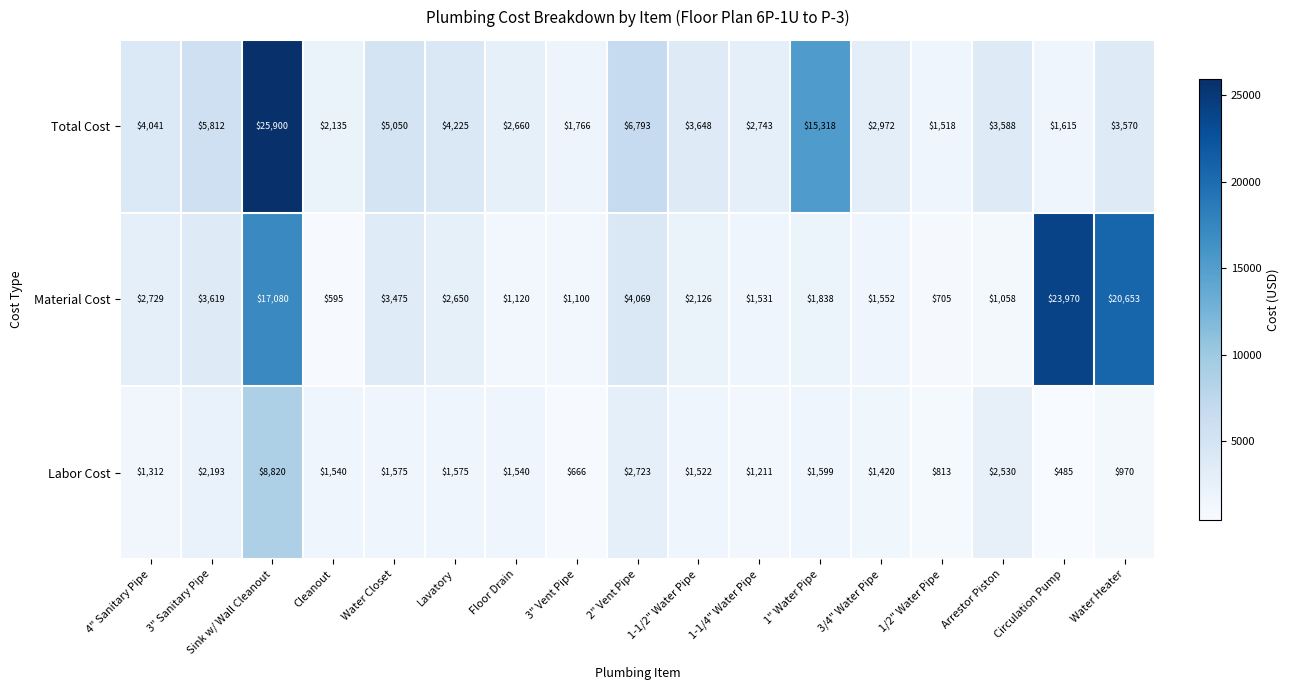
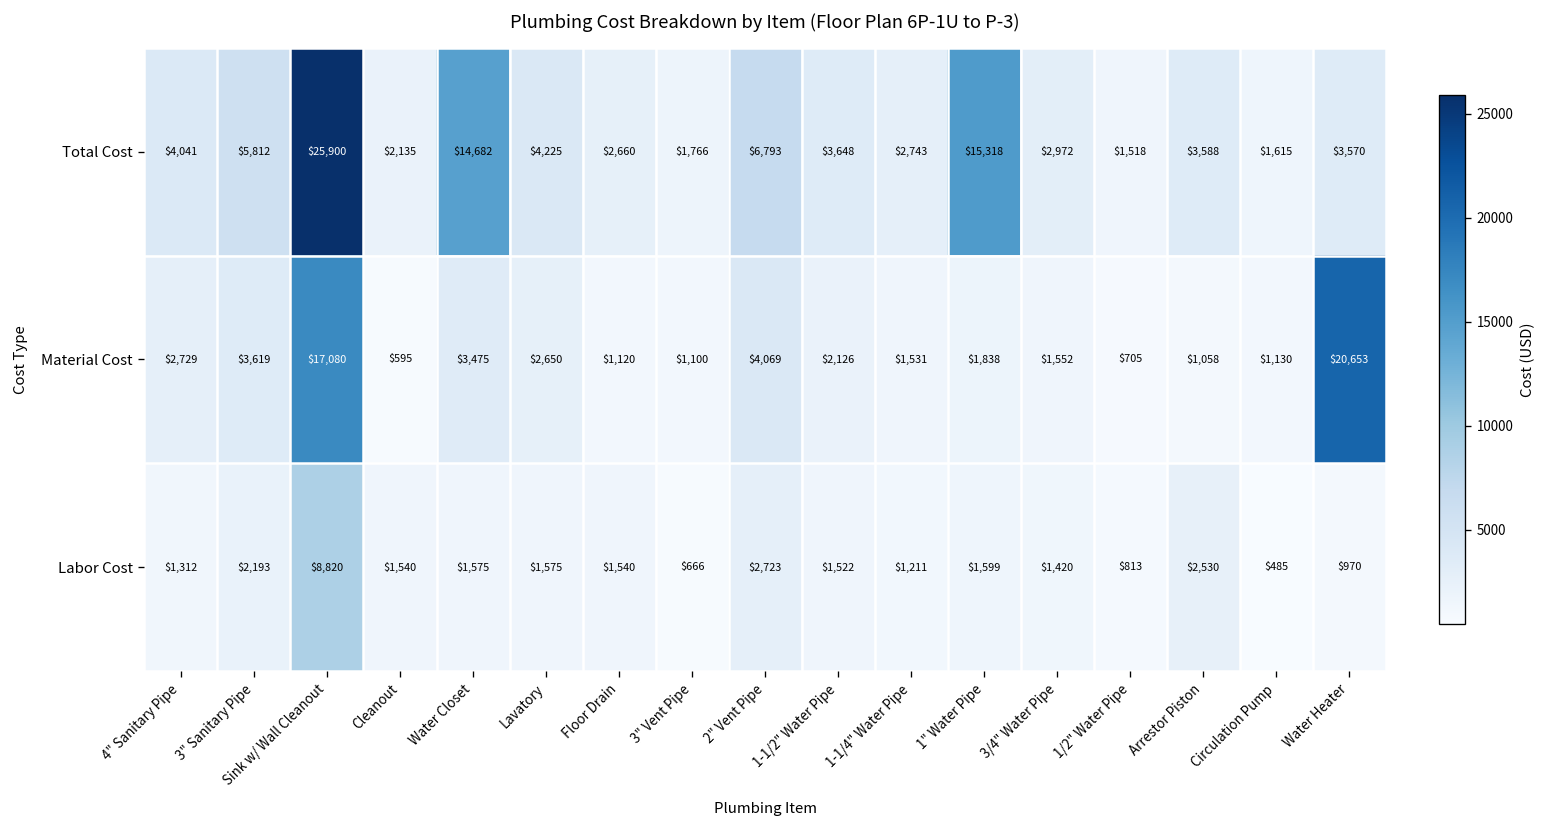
  {
    "Total Cost": {
      "4\" Sanitary Pipe": "$4,041",
      "3\" Sanitary Pipe": "$5,812",
      "Sink w/ Wall Cleanout": "$25,900",
      "Cleanout": "$2,135",
-     "Water Closet": "$5,050",
+     "Water Closet": "$14,682",
      "Lavatory": "$4,225",
      "Floor Drain": "$2,660",
      "3\" Vent Pipe": "$1,766",
      "2\" Vent Pipe": "$6,793",
      "1-1/2\" Water Pipe": "$3,648",
      "1-1/4\" Water Pipe": "$2,743",
      "1\" Water Pipe": "$15,318",
      "3/4\" Water Pipe": "$2,972",
      "1/2\" Water Pipe": "$1,518",
      "Arrestor Piston": "$3,588",
      "Circulation Pump": "$1,615",
      "Water Heater": "$3,570"
    },
    "Material Cost": {
      "4\" Sanitary Pipe": "$2,729",
      "3\" Sanitary Pipe": "$3,619",
      "Sink w/ Wall Cleanout": "$17,080",
      "Cleanout": "$595",
      "Water Closet": "$3,475",
      "Lavatory": "$2,650",
      "Floor Drain": "$1,120",
      "3\" Vent Pipe": "$1,100",
      "2\" Vent Pipe": "$4,069",
      "1-1/2\" Water Pipe": "$2,126",
      "1-1/4\" Water Pipe": "$1,531",
      "1\" Water Pipe": "$1,838",
      "3/4\" Water Pipe": "$1,552",
      "1/2\" Water Pipe": "$705",
      "Arrestor Piston": "$1,058",
-     "Circulation Pump": "$23,970",
+     "Circulation Pump": "$1,130",
      "Water Heater": "$20,653"
    },
    "Labor Cost": {
      "4\" Sanitary Pipe": "$1,312",
      "3\" Sanitary Pipe": "$2,193",
      "Sink w/ Wall Cleanout": "$8,820",
      "Cleanout": "$1,540",
      "Water Closet": "$1,575",
      "Lavatory": "$1,575",
      "Floor Drain": "$1,540",
      "3\" Vent Pipe": "$666",
      "2\" Vent Pipe": "$2,723",
      "1-1/2\" Water Pipe": "$1,522",
      "1-1/4\" Water Pipe": "$1,211",
      "1\" Water Pipe": "$1,599",
      "3/4\" Water Pipe": "$1,420",
      "1/2\" Water Pipe": "$813",
      "Arrestor Piston": "$2,530",
      "Circulation Pump": "$485",
      "Water Heater": "$970"
    }
  }
